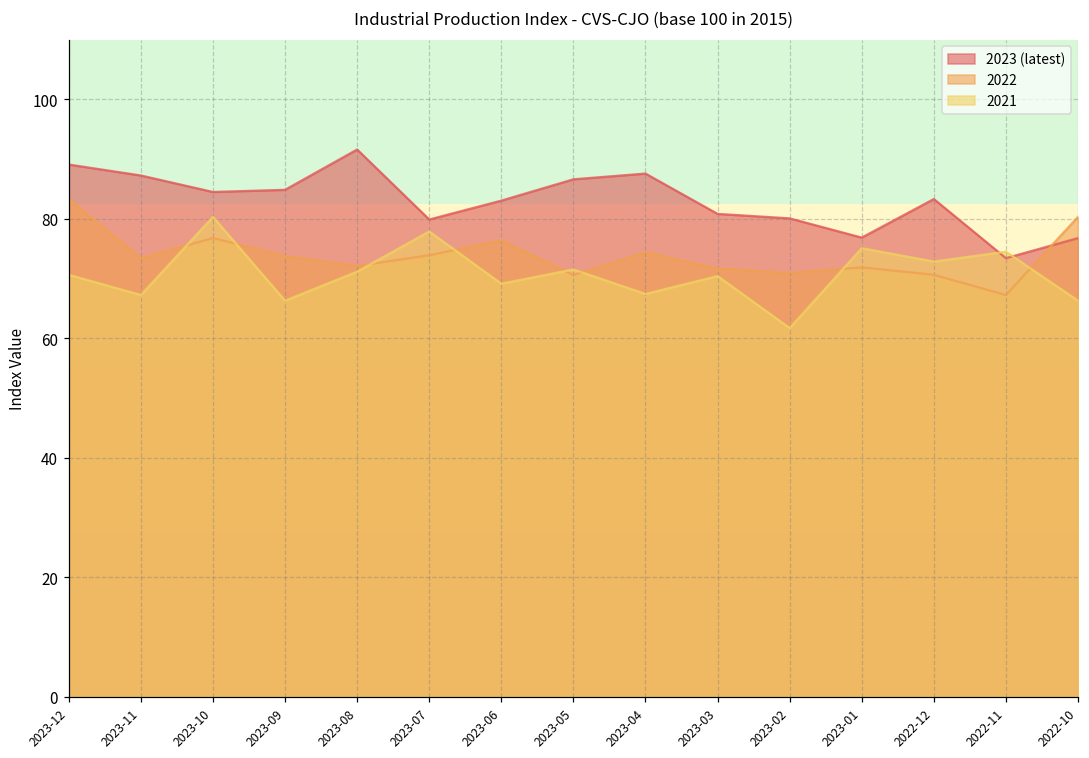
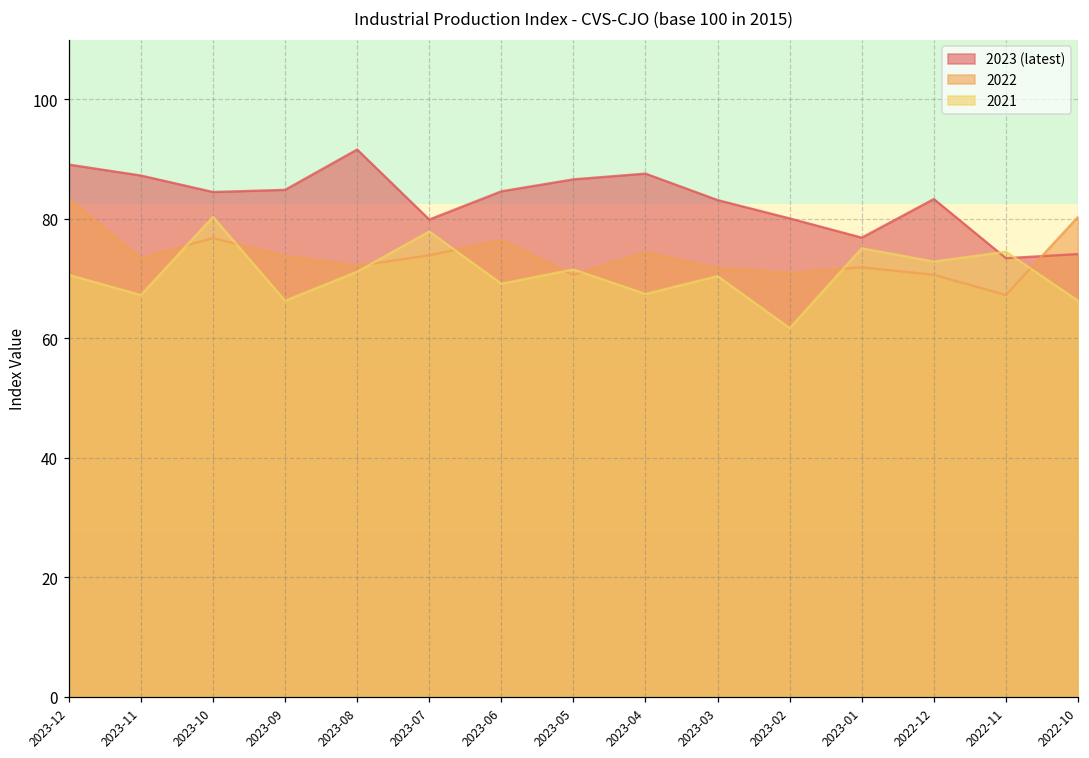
  {
    "2023 (latest)": {
      "2023-12": 89,
      "2023-11": 87,
      "2023-10": 84,
      "2023-09": 85,
      "2023-08": 92,
      "2023-07": 80,
-     "2023-06": 83,
+     "2023-06": 85,
      "2023-05": 87,
      "2023-04": 88,
-     "2023-03": 81,
+     "2023-03": 83,
      "2023-02": 80,
      "2023-01": 77,
      "2022-12": 83,
      "2022-11": 73,
-     "2022-10": 77
+     "2022-10": 74
    }
  }
